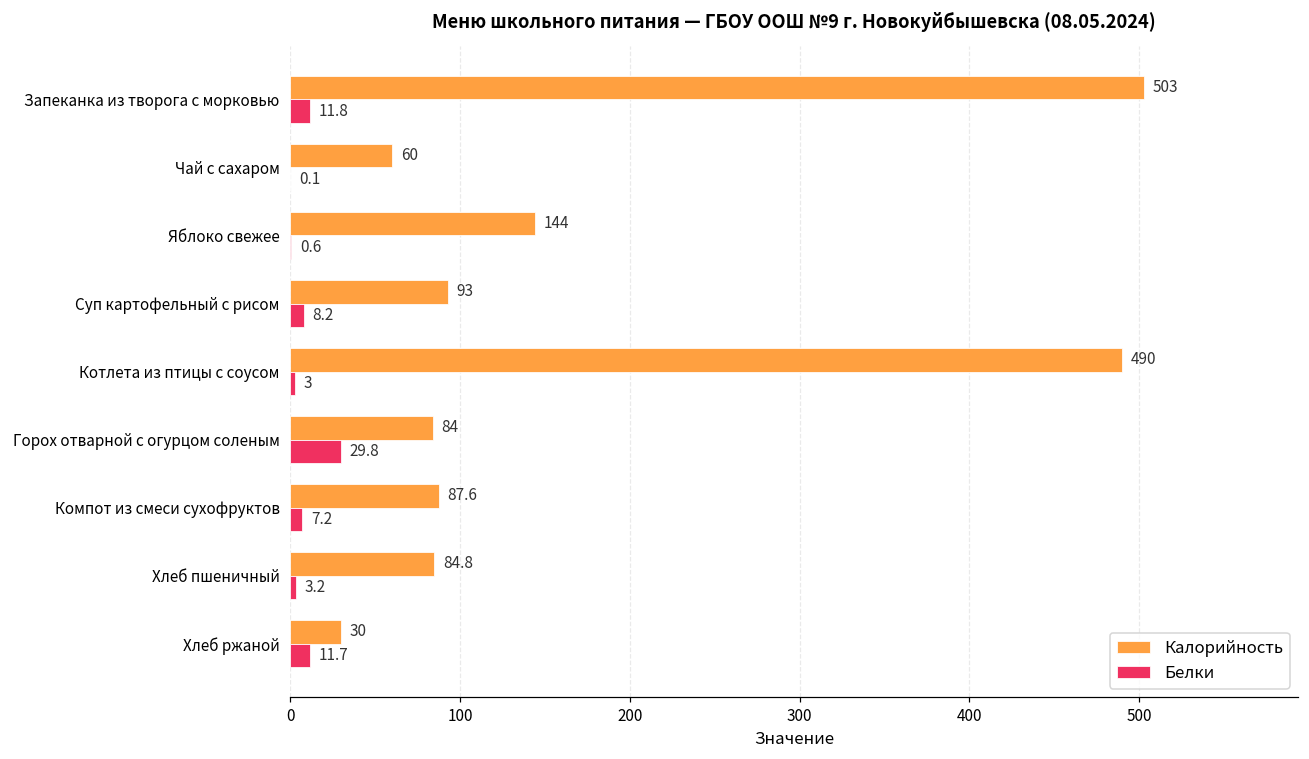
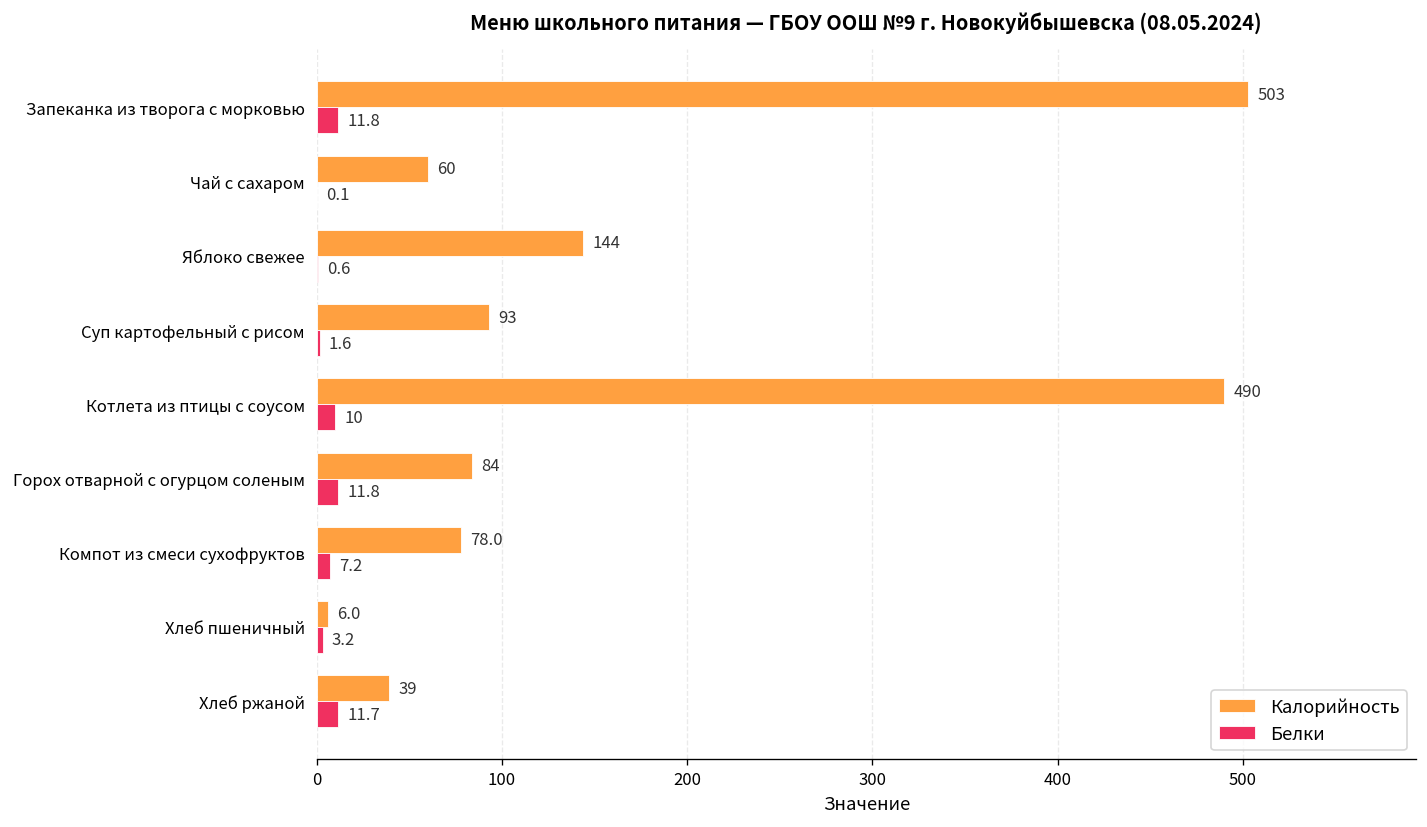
  {
    "Калорийность": {
      "Запеканка из творога с морковью": 503,
      "Чай с сахаром": 60,
      "Яблоко свежее": 144,
      "Суп картофельный с рисом": 93,
      "Котлета из птицы с соусом": 490,
      "Горох отварной с огурцом соленым": 84,
-     "Компот из смеси сухофруктов": 87.6,
-     "Хлеб пшеничный": 84.8,
-     "Хлеб ржаной": 30
+     "Компот из смеси сухофруктов": 78.0,
+     "Хлеб пшеничный": 6.0,
+     "Хлеб ржаной": 39
    },
    "Белки": {
      "Запеканка из творога с морковью": 11.8,
      "Чай с сахаром": 0.1,
      "Яблоко свежее": 0.6,
-     "Суп картофельный с рисом": 8.2,
-     "Котлета из птицы с соусом": 3,
-     "Горох отварной с огурцом соленым": 29.8,
+     "Суп картофельный с рисом": 1.6,
+     "Котлета из птицы с соусом": 10,
+     "Горох отварной с огурцом соленым": 11.8,
      "Компот из смеси сухофруктов": 7.2,
      "Хлеб пшеничный": 3.2,
      "Хлеб ржаной": 11.7
    }
  }
